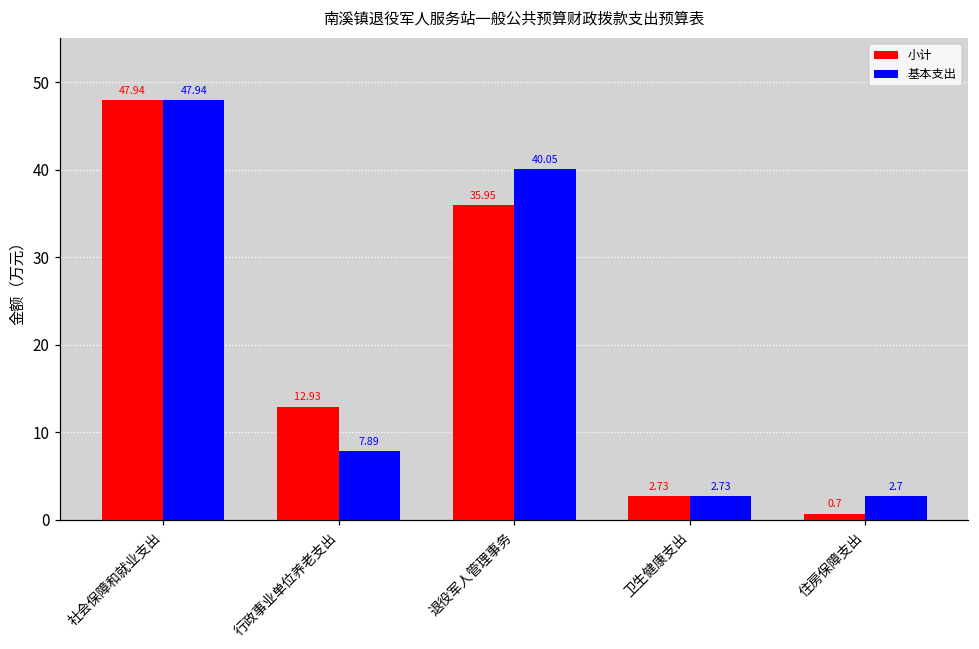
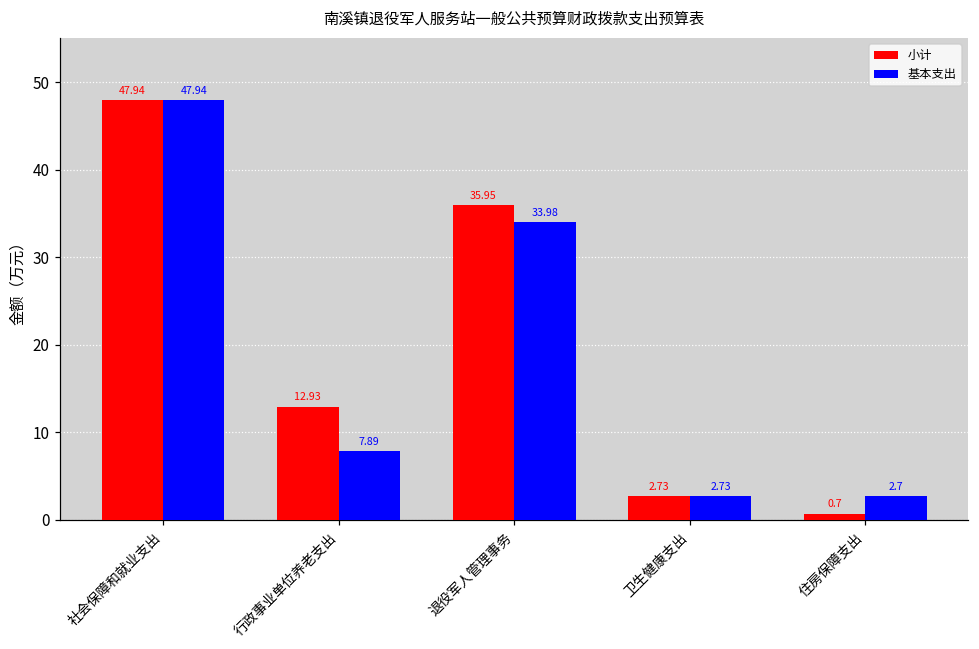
  {
    "小计": {
      "社会保障和就业支出": 47.94,
      "行政事业单位养老支出": 12.93,
      "退役军人管理事务": 35.95,
      "卫生健康支出": 2.73,
      "住房保障支出": 0.7
    },
    "基本支出": {
      "社会保障和就业支出": 47.94,
      "行政事业单位养老支出": 7.89,
-     "退役军人管理事务": 40.05,
+     "退役军人管理事务": 33.98,
      "卫生健康支出": 2.73,
      "住房保障支出": 2.7
    }
  }
